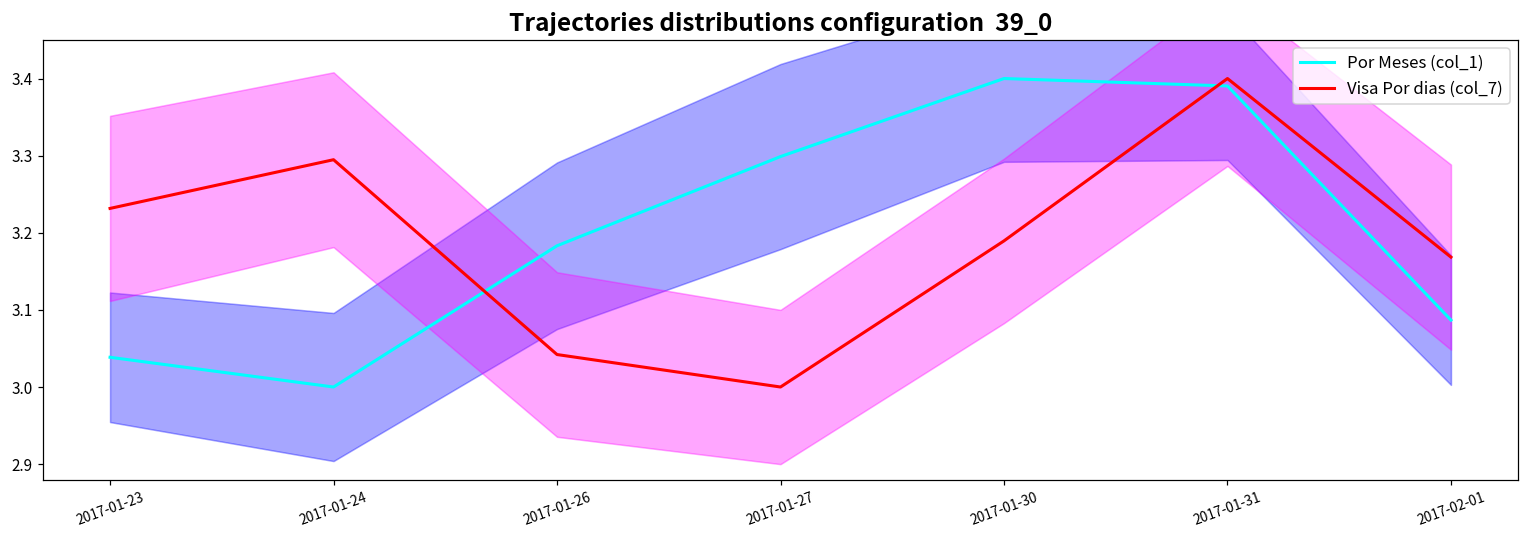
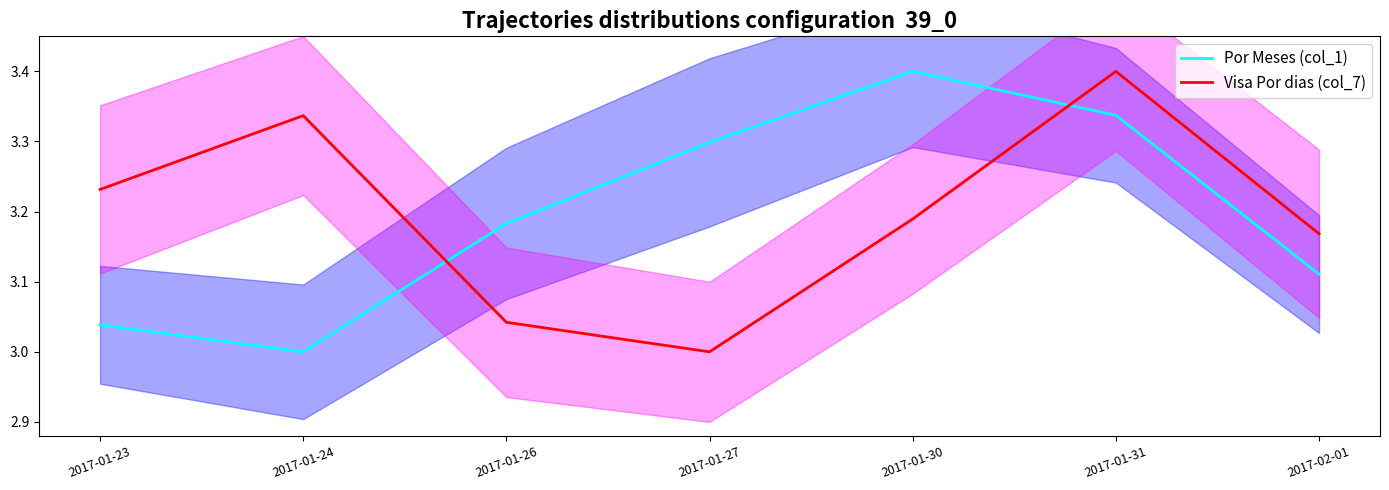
  {
    "Por Meses (col_1)": {
      "2017-01-23": 3.04,
      "2017-01-24": 3.00,
      "2017-01-26": 3.18,
      "2017-01-27": 3.30,
      "2017-01-30": 3.40,
-     "2017-01-31": 3.39,
-     "2017-02-01": 3.09
+     "2017-01-31": 3.34,
+     "2017-02-01": 3.11
    },
    "Visa Por dias (col_7)": {
      "2017-01-23": 3.23,
-     "2017-01-24": 3.29,
+     "2017-01-24": 3.34,
      "2017-01-26": 3.04,
      "2017-01-27": 3.00,
      "2017-01-30": 3.19,
      "2017-01-31": 3.40
    }
  }
